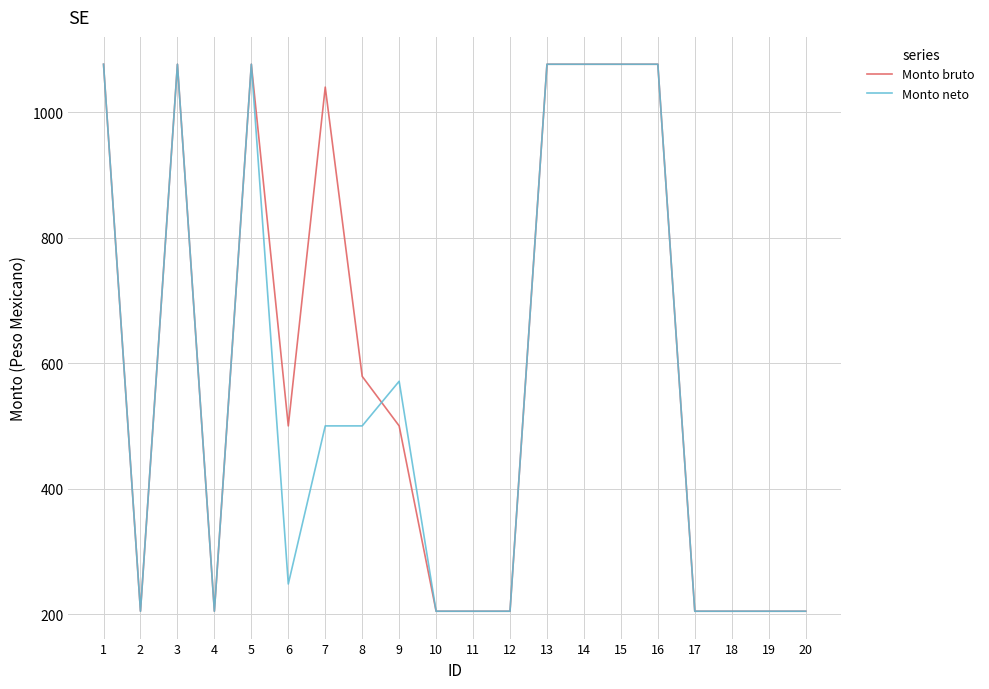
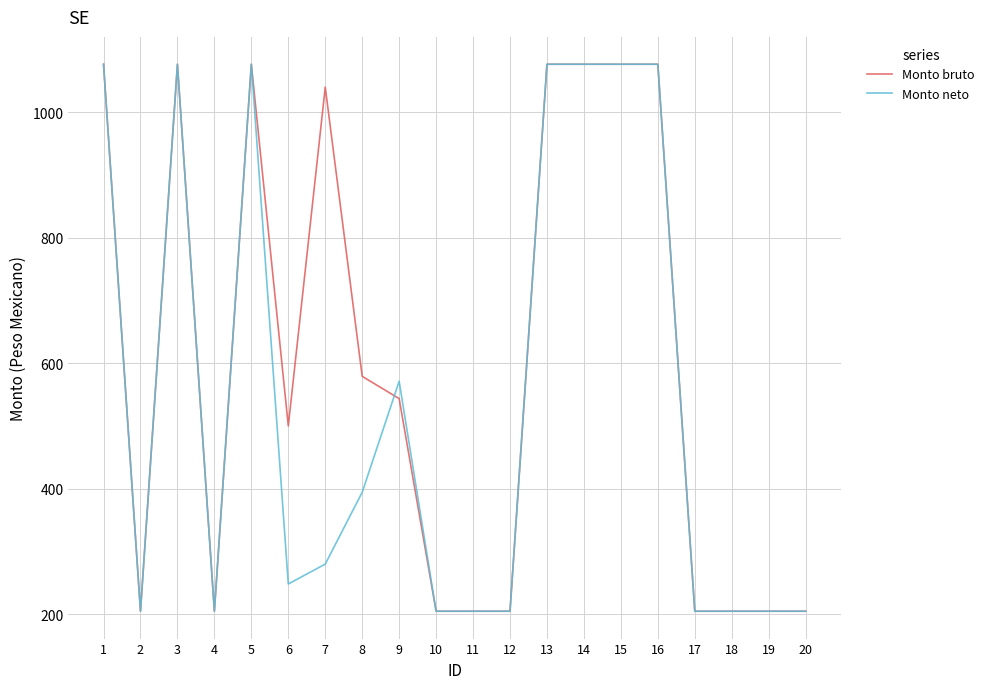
  {
    "Monto bruto": {
      "6": 500,
      "7": 1040,
      "8": 580,
-     "9": 500
+     "9": 540
    },
    "Monto neto": {
      "6": 250,
-     "7": 500,
-     "8": 500,
+     "7": 280,
+     "8": 390,
      "9": 570
    }
  }
